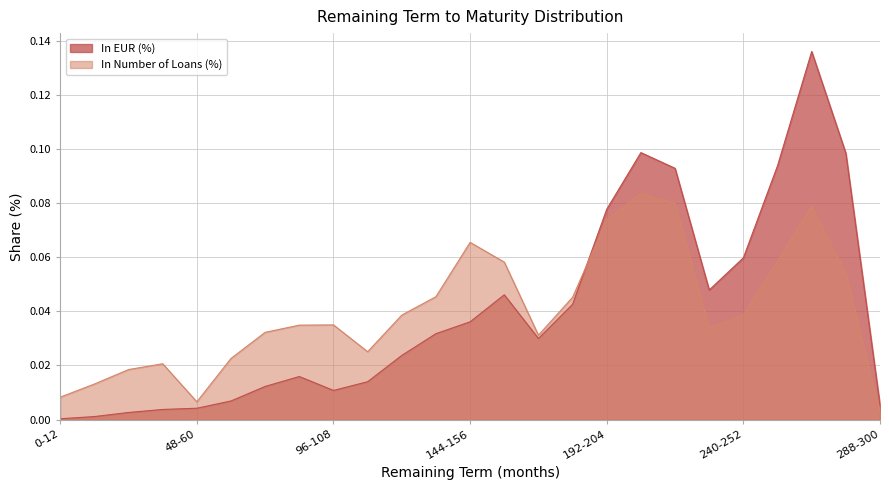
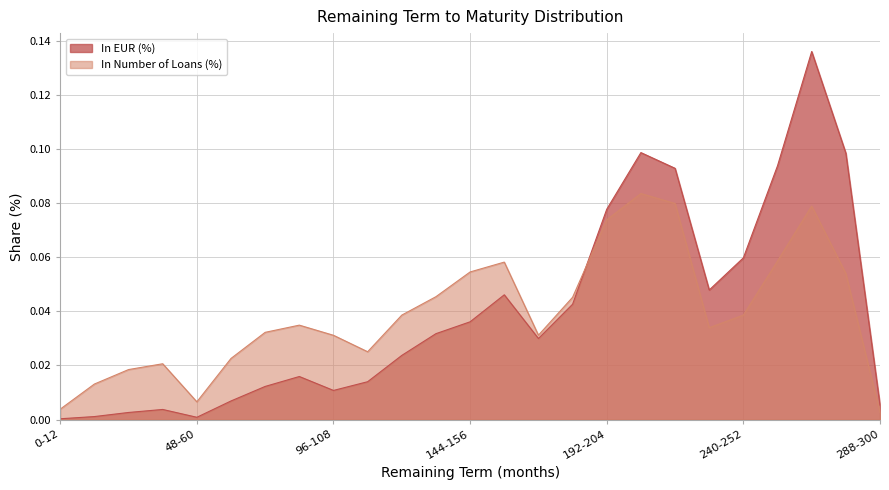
  {
    "In EUR (%)": {
      "0-12": 0.000,
-     "48-60": 0.004,
+     "48-60": 0.001,
      "96-108": 0.011,
      "144-156": 0.036,
      "192-204": 0.078,
      "240-252": 0.060,
      "288-300": 0.005
    },
    "In Number of Loans (%)": {
-     "0-12": 0.008,
+     "0-12": 0.004,
      "48-60": 0.007,
-     "96-108": 0.035,
-     "144-156": 0.066,
+     "96-108": 0.031,
+     "144-156": 0.055,
      "192-204": 0.074,
      "240-252": 0.039,
      "288-300": 0.003
    }
  }
